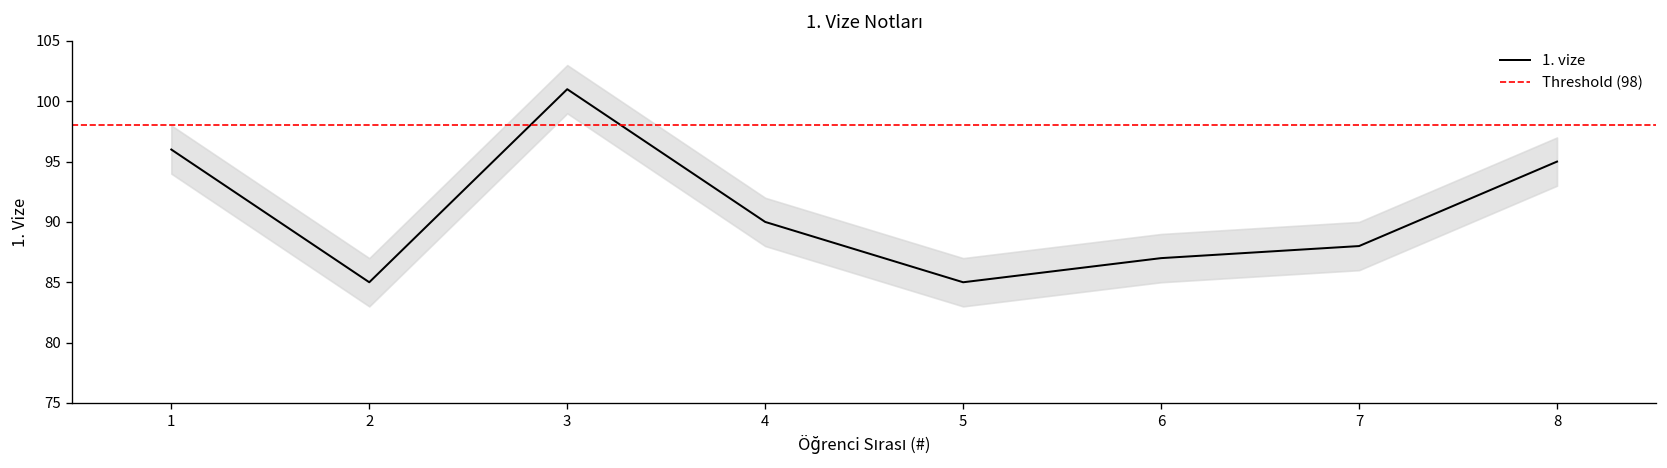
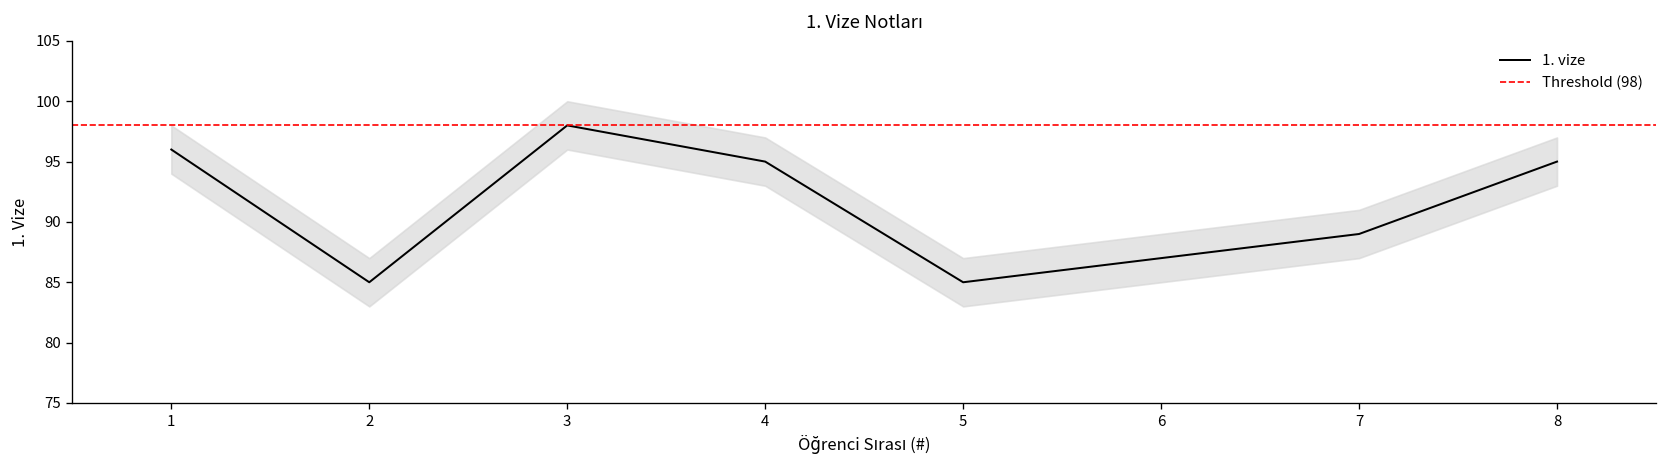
  {
    "1. vize": {
      "1": 96,
      "2": 85,
-     "3": 101,
-     "4": 90,
+     "3": 98,
+     "4": 95,
      "5": 85,
      "6": 87,
-     "7": 88,
+     "7": 89,
      "8": 95
    }
  }
